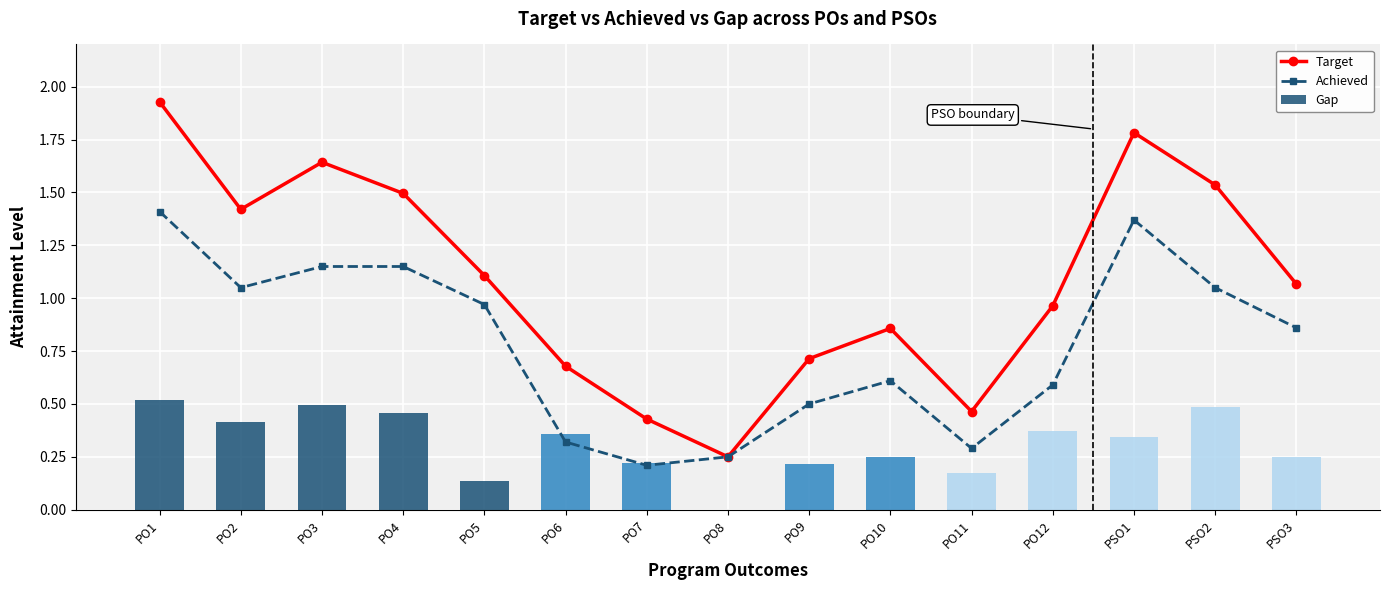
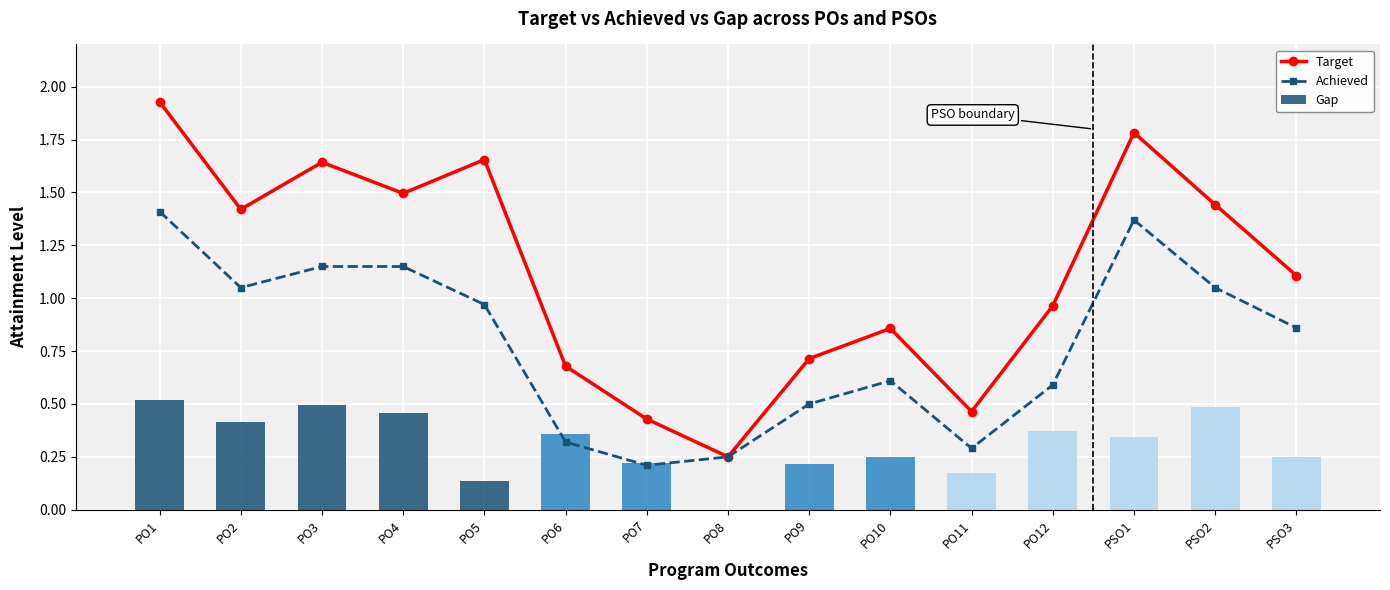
  {
    "Target": {
      "PO1": 1.93,
      "PO2": 1.42,
      "PO3": 1.64,
      "PO4": 1.50,
-     "PO5": 1.11,
+     "PO5": 1.66,
      "PO6": 0.68,
      "PO7": 0.43,
      "PO9": 0.71,
      "PO10": 0.86,
      "PO11": 0.46,
      "PO12": 0.96,
      "PSO1": 1.78,
-     "PSO2": 1.54,
-     "PSO3": 1.07
+     "PSO2": 1.44,
+     "PSO3": 1.11
    }
  }
